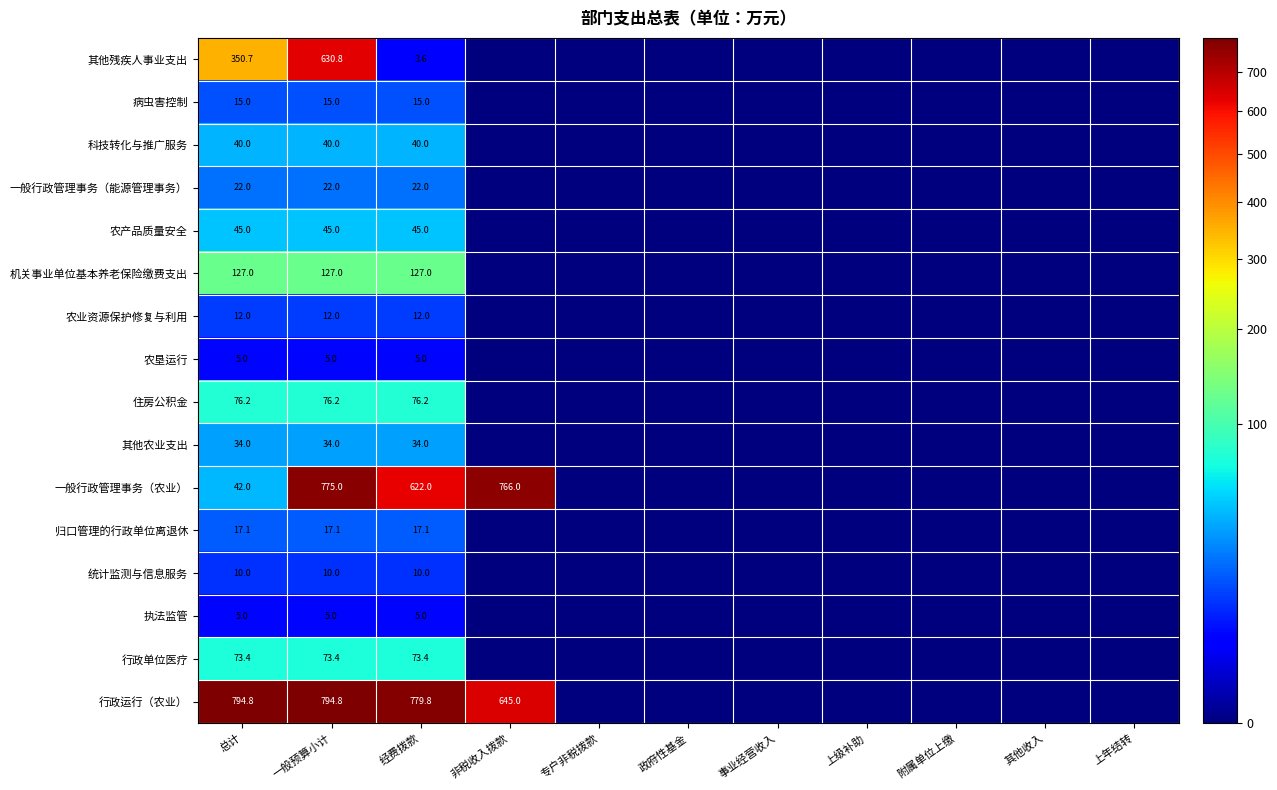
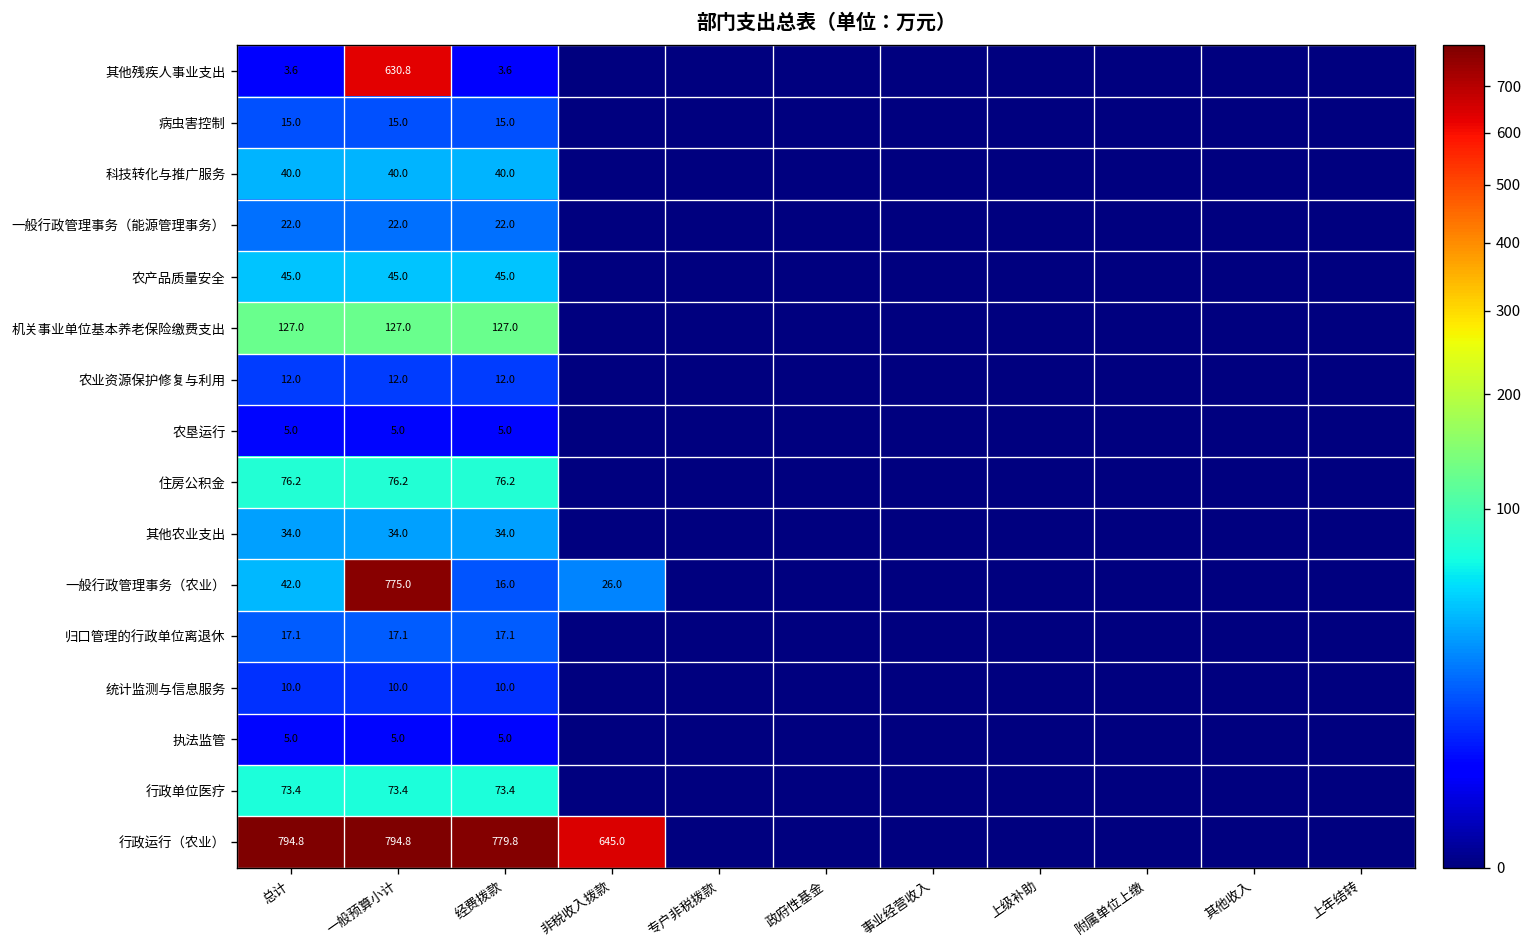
  {
    "其他残疾人事业支出": {
-     "总计": 350.7,
+     "总计": 3.6,
      "一般预算小计": 630.8,
      "经费拨款": 3.6
    },
    "病虫害控制": {
      "总计": 15.0,
      "一般预算小计": 15.0,
      "经费拨款": 15.0
    },
    "科技转化与推广服务": {
      "总计": 40.0,
      "一般预算小计": 40.0,
      "经费拨款": 40.0
    },
    "一般行政管理事务（能源管理事务）": {
      "总计": 22.0,
      "一般预算小计": 22.0,
      "经费拨款": 22.0
    },
    "农产品质量安全": {
      "总计": 45.0,
      "一般预算小计": 45.0,
      "经费拨款": 45.0
    },
    "机关事业单位基本养老保险缴费支出": {
      "总计": 127.0,
      "一般预算小计": 127.0,
      "经费拨款": 127.0
    },
    "农业资源保护修复与利用": {
      "总计": 12.0,
      "一般预算小计": 12.0,
      "经费拨款": 12.0
    },
    "农垦运行": {
      "总计": 5.0,
      "一般预算小计": 5.0,
      "经费拨款": 5.0
    },
    "住房公积金": {
      "总计": 76.2,
      "一般预算小计": 76.2,
      "经费拨款": 76.2
    },
    "其他农业支出": {
      "总计": 34.0,
      "一般预算小计": 34.0,
      "经费拨款": 34.0
    },
    "一般行政管理事务（农业）": {
      "总计": 42.0,
      "一般预算小计": 775.0,
-     "经费拨款": 622.0,
-     "非税收入拨款": 766.0
+     "经费拨款": 16.0,
+     "非税收入拨款": 26.0
    },
    "归口管理的行政单位离退休": {
      "总计": 17.1,
      "一般预算小计": 17.1,
      "经费拨款": 17.1
    },
    "统计监测与信息服务": {
      "总计": 10.0,
      "一般预算小计": 10.0,
      "经费拨款": 10.0
    },
    "执法监管": {
      "总计": 5.0,
      "一般预算小计": 5.0,
      "经费拨款": 5.0
    },
    "行政单位医疗": {
      "总计": 73.4,
      "一般预算小计": 73.4,
      "经费拨款": 73.4
    },
    "行政运行（农业）": {
      "总计": 794.8,
      "一般预算小计": 794.8,
      "经费拨款": 779.8,
      "非税收入拨款": 645.0
    }
  }
